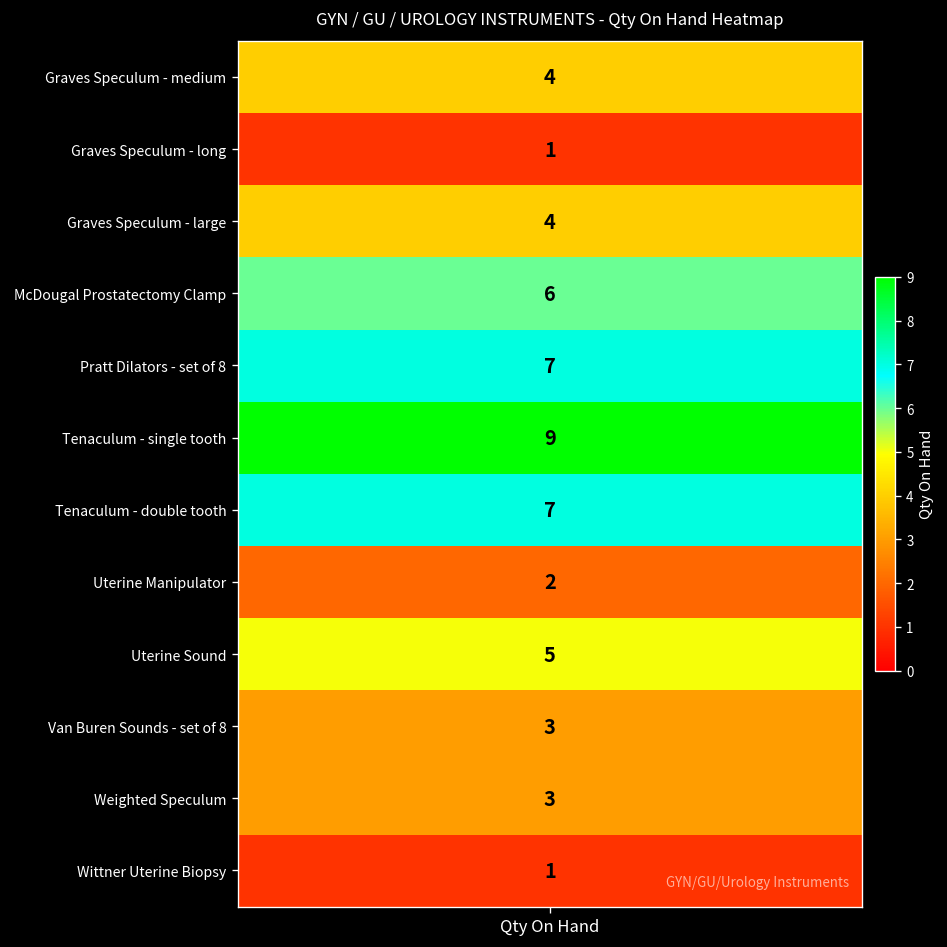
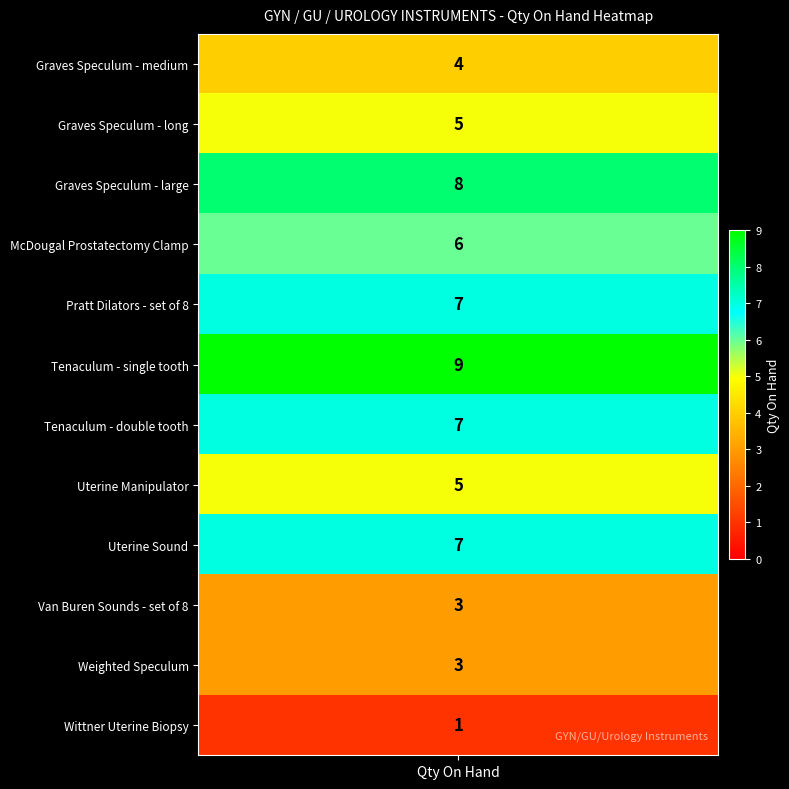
  {
    "Graves Speculum - medium": {
      "Qty On Hand": 4
    },
    "Graves Speculum - long": {
-     "Qty On Hand": 1
+     "Qty On Hand": 5
    },
    "Graves Speculum - large": {
-     "Qty On Hand": 4
+     "Qty On Hand": 8
    },
    "McDougal Prostatectomy Clamp": {
      "Qty On Hand": 6
    },
    "Pratt Dilators - set of 8": {
      "Qty On Hand": 7
    },
    "Tenaculum - single tooth": {
      "Qty On Hand": 9
    },
    "Tenaculum - double tooth": {
      "Qty On Hand": 7
    },
    "Uterine Manipulator": {
-     "Qty On Hand": 2
+     "Qty On Hand": 5
    },
    "Uterine Sound": {
-     "Qty On Hand": 5
+     "Qty On Hand": 7
    },
    "Van Buren Sounds - set of 8": {
      "Qty On Hand": 3
    },
    "Weighted Speculum": {
      "Qty On Hand": 3
    }
  }
